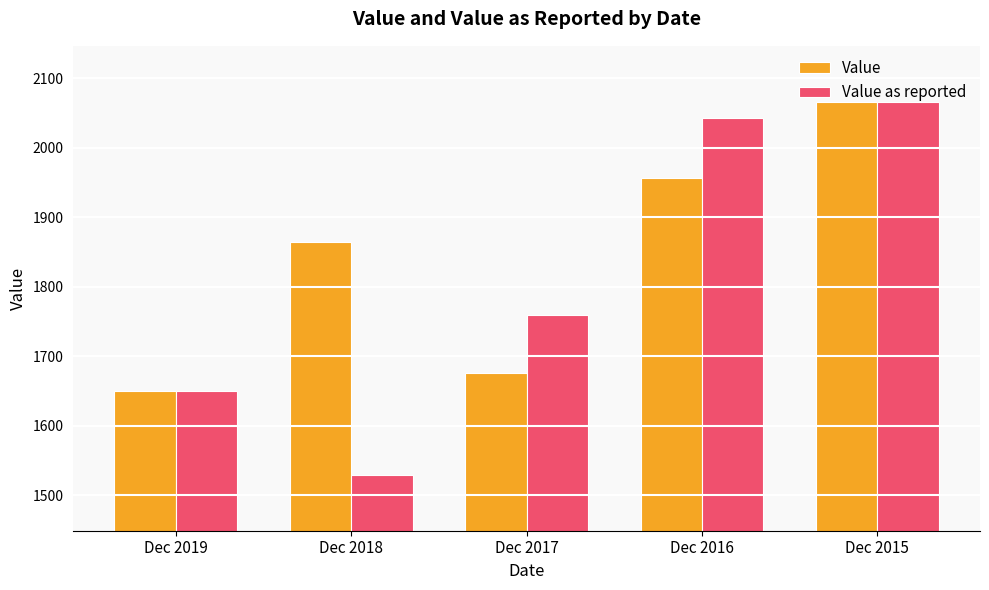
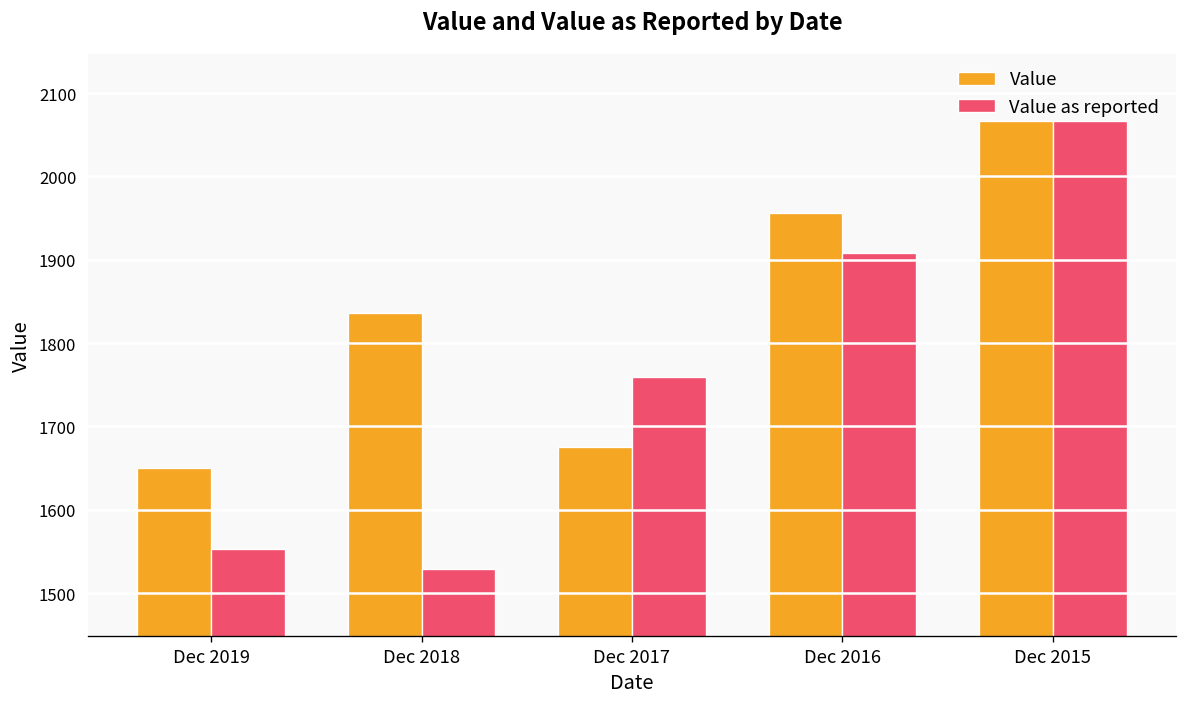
  {
    "Value": {
      "Dec 2019": 1650,
-     "Dec 2018": 1870,
+     "Dec 2018": 1840,
      "Dec 2017": 1680,
      "Dec 2016": 1960,
      "Dec 2015": 2070
    },
    "Value as reported": {
-     "Dec 2019": 1650,
+     "Dec 2019": 1550,
      "Dec 2018": 1530,
      "Dec 2017": 1760,
-     "Dec 2016": 2040,
+     "Dec 2016": 1910,
      "Dec 2015": 2070
    }
  }
